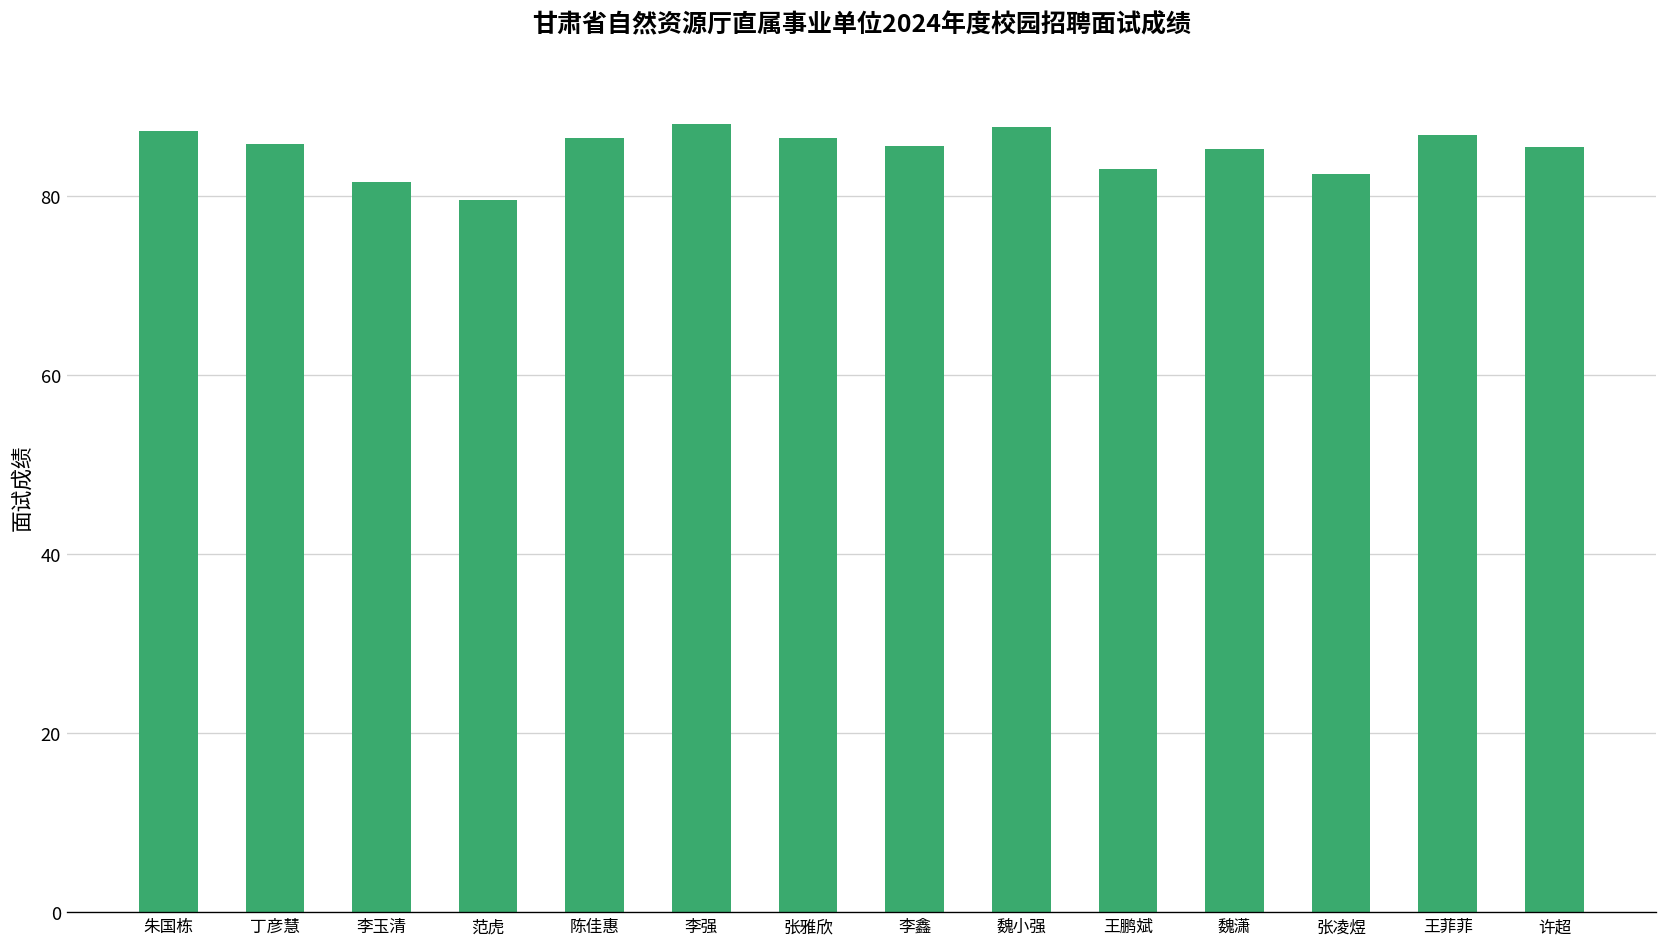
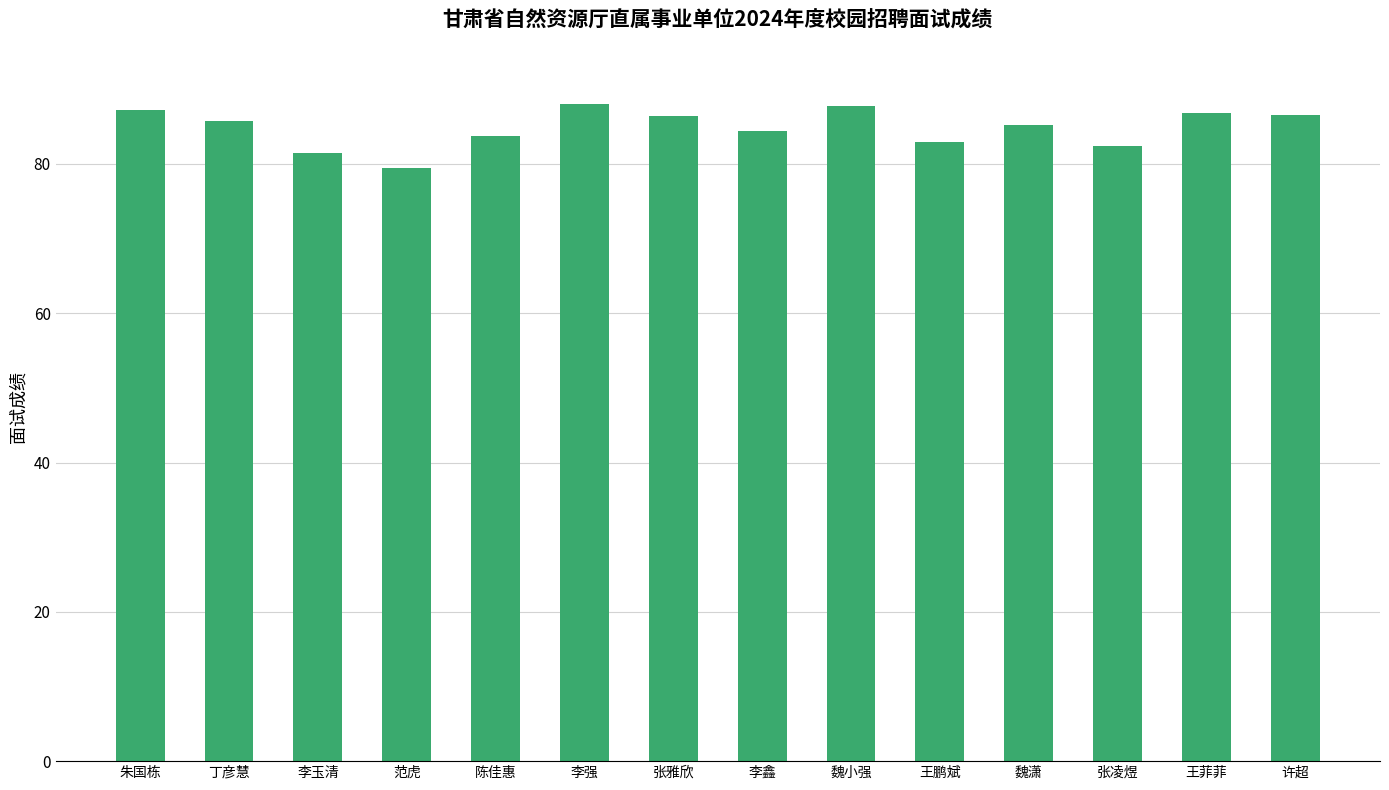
  {
    "朱国栋": 87,
    "丁彦慧": 86,
    "李玉清": 82,
    "范虎": 80,
-   "陈佳惠": 87,
+   "陈佳惠": 84,
    "李强": 88,
    "张雅欣": 86,
-   "李鑫": 86,
+   "李鑫": 84,
    "魏小强": 88,
    "王鹏斌": 83,
    "魏潇": 85,
    "张凌煜": 82,
    "王菲菲": 87,
-   "许超": 85
+   "许超": 87
  }
